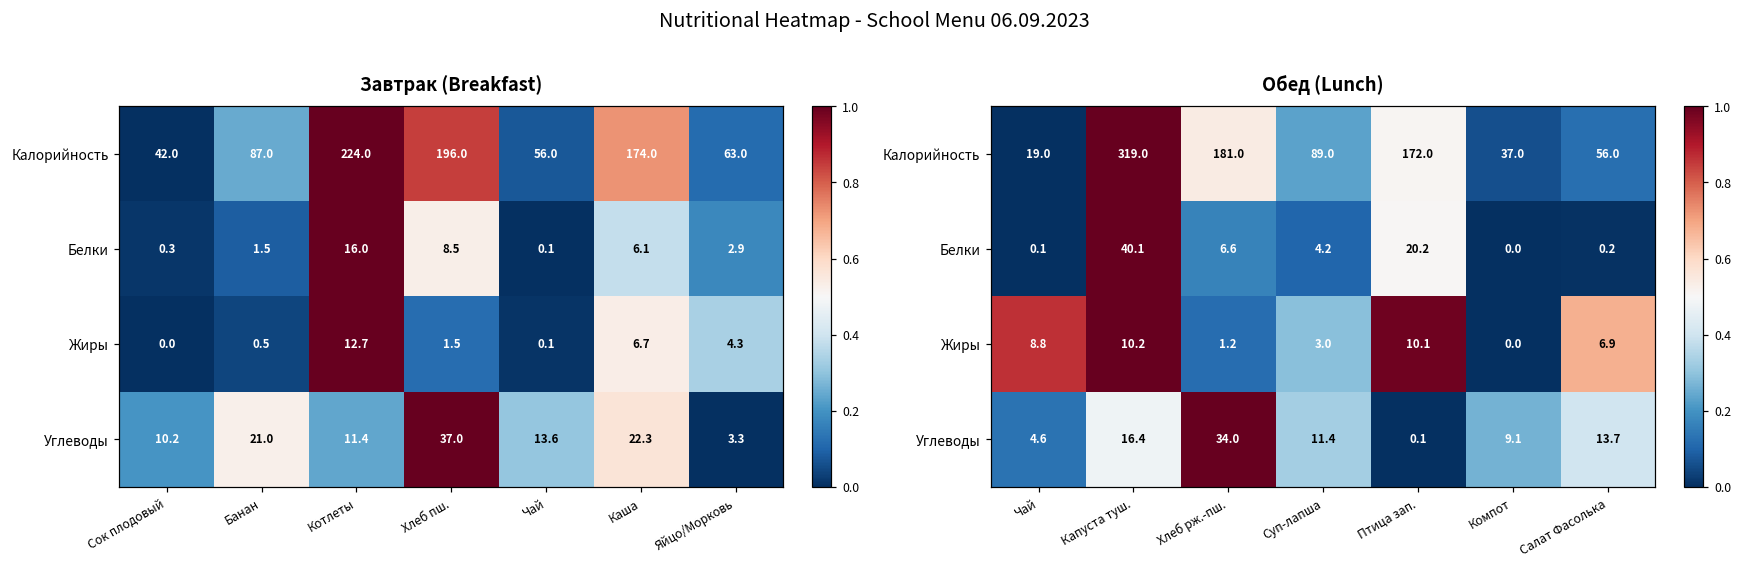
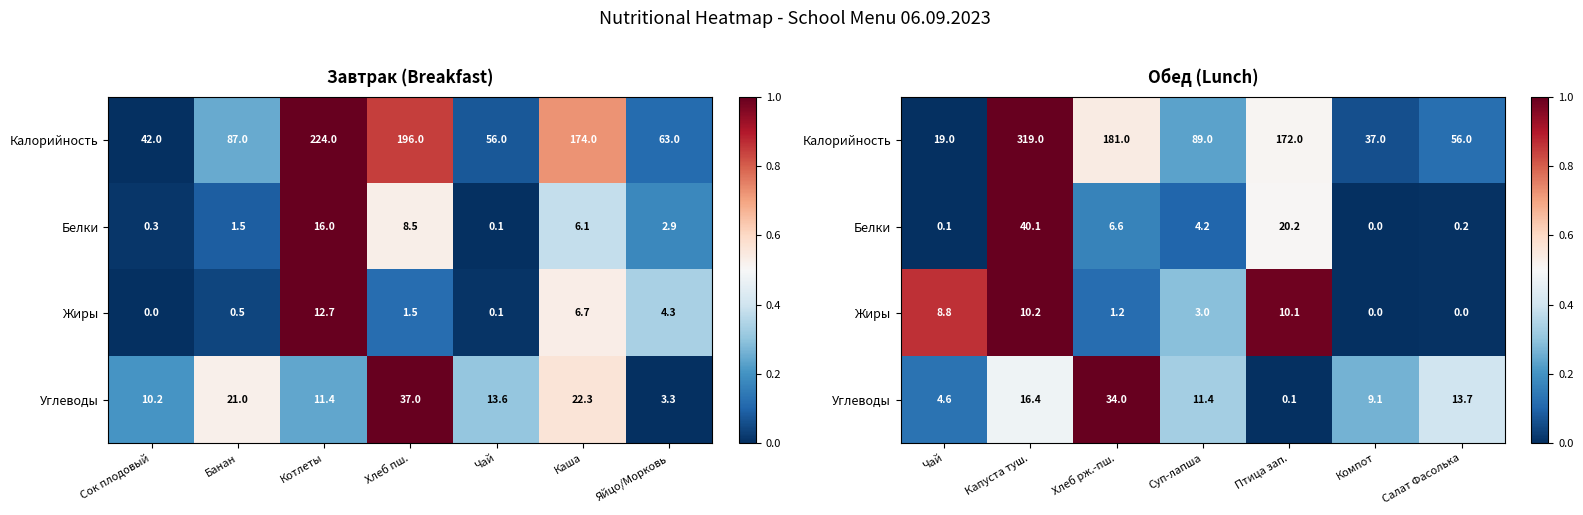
  {
    "Завтрак (Breakfast)": {
      "Калорийность": {
        "Сок плодовый": 42.0,
        "Банан": 87.0,
        "Котлеты": 224.0,
        "Хлеб пш.": 196.0,
        "Чай": 56.0,
        "Каша": 174.0,
        "Яйцо/Морковь": 63.0
      },
      "Белки": {
        "Сок плодовый": 0.3,
        "Банан": 1.5,
        "Котлеты": 16.0,
        "Хлеб пш.": 8.5,
        "Чай": 0.1,
        "Каша": 6.1,
        "Яйцо/Морковь": 2.9
      },
      "Жиры": {
        "Сок плодовый": 0.0,
        "Банан": 0.5,
        "Котлеты": 12.7,
        "Хлеб пш.": 1.5,
        "Чай": 0.1,
        "Каша": 6.7,
        "Яйцо/Морковь": 4.3
      },
      "Углеводы": {
        "Сок плодовый": 10.2,
        "Банан": 21.0,
        "Котлеты": 11.4,
        "Хлеб пш.": 37.0,
        "Чай": 13.6,
        "Каша": 22.3,
        "Яйцо/Морковь": 3.3
      }
    },
    "Обед (Lunch)": {
      "Калорийность": {
        "Чай": 19.0,
        "Капуста туш.": 319.0,
        "Хлеб рж.-пш.": 181.0,
        "Суп-лапша": 89.0,
        "Птица зап.": 172.0,
        "Компот": 37.0,
        "Салат Фасолька": 56.0
      },
      "Белки": {
        "Чай": 0.1,
        "Капуста туш.": 40.1,
        "Хлеб рж.-пш.": 6.6,
        "Суп-лапша": 4.2,
        "Птица зап.": 20.2,
        "Компот": 0.0,
        "Салат Фасолька": 0.2
      },
      "Жиры": {
        "Чай": 8.8,
        "Капуста туш.": 10.2,
        "Хлеб рж.-пш.": 1.2,
        "Суп-лапша": 3.0,
        "Птица зап.": 10.1,
        "Компот": 0.0,
-       "Салат Фасолька": 6.9
+       "Салат Фасолька": 0.0
      },
      "Углеводы": {
        "Чай": 4.6,
        "Капуста туш.": 16.4,
        "Хлеб рж.-пш.": 34.0,
        "Суп-лапша": 11.4,
        "Птица зап.": 0.1,
        "Компот": 9.1,
        "Салат Фасолька": 13.7
      }
    }
  }
